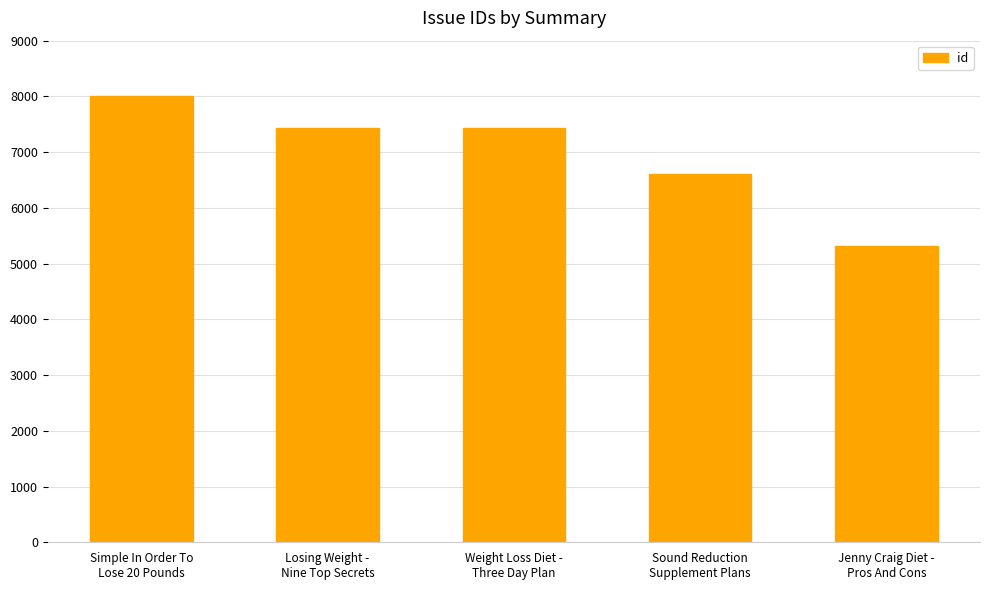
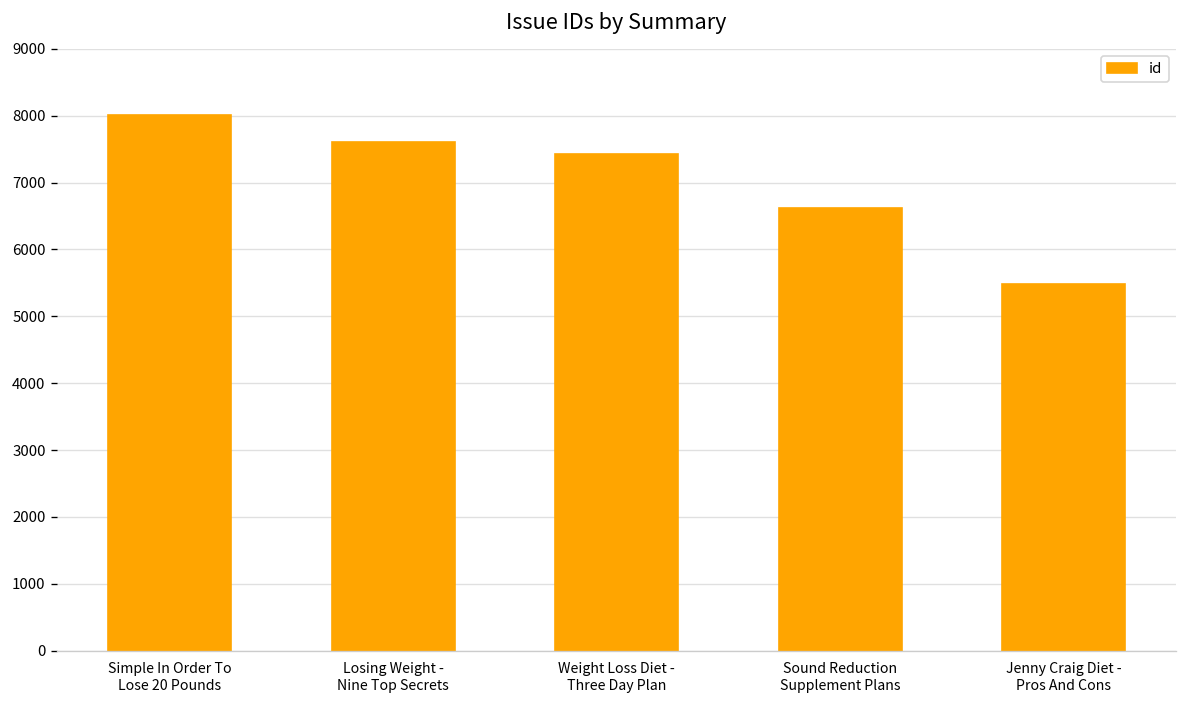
  {
    "Simple In Order To Lose 20 Pounds": 8000,
-   "Losing Weight - Nine Top Secrets": 7400,
+   "Losing Weight - Nine Top Secrets": 7600,
    "Weight Loss Diet - Three Day Plan": 7400,
    "Sound Reduction Supplement Plans": 6600,
-   "Jenny Craig Diet - Pros And Cons": 5300
+   "Jenny Craig Diet - Pros And Cons": 5500
  }
